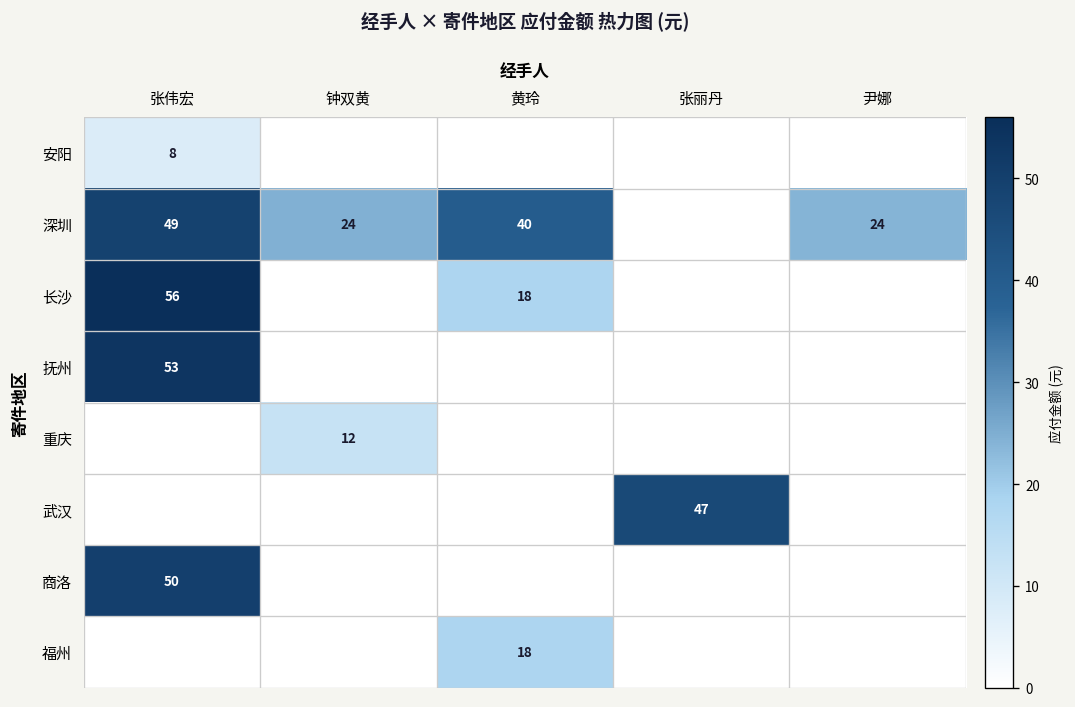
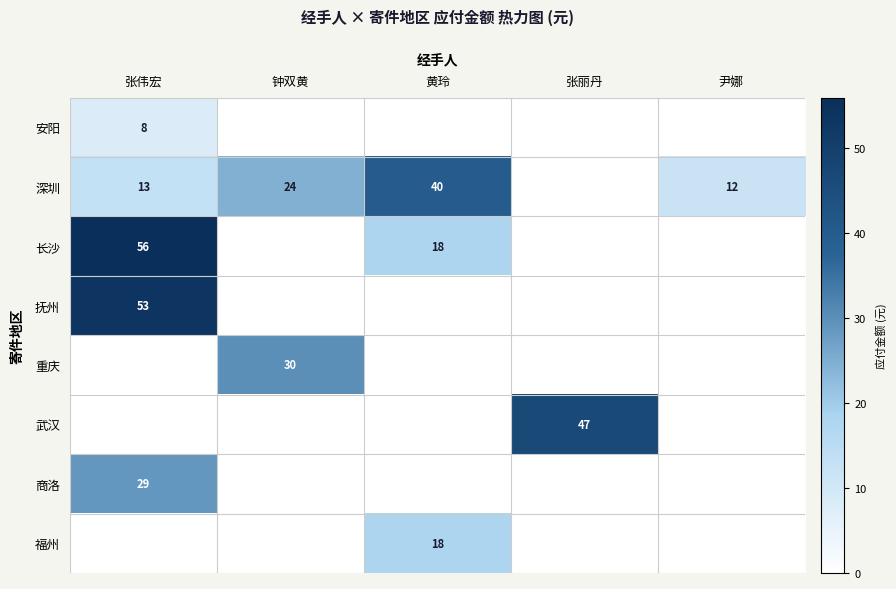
  {
    "安阳": {
      "张伟宏": 8
    },
    "深圳": {
-     "张伟宏": 49,
+     "张伟宏": 13,
      "钟双黄": 24,
      "黄玲": 40,
-     "尹娜": 24
+     "尹娜": 12
    },
    "长沙": {
      "张伟宏": 56,
      "黄玲": 18
    },
    "抚州": {
      "张伟宏": 53
    },
    "重庆": {
-     "钟双黄": 12
+     "钟双黄": 30
    },
    "武汉": {
      "张丽丹": 47
    },
    "商洛": {
-     "张伟宏": 50
+     "张伟宏": 29
    },
    "福州": {
      "黄玲": 18
    }
  }
